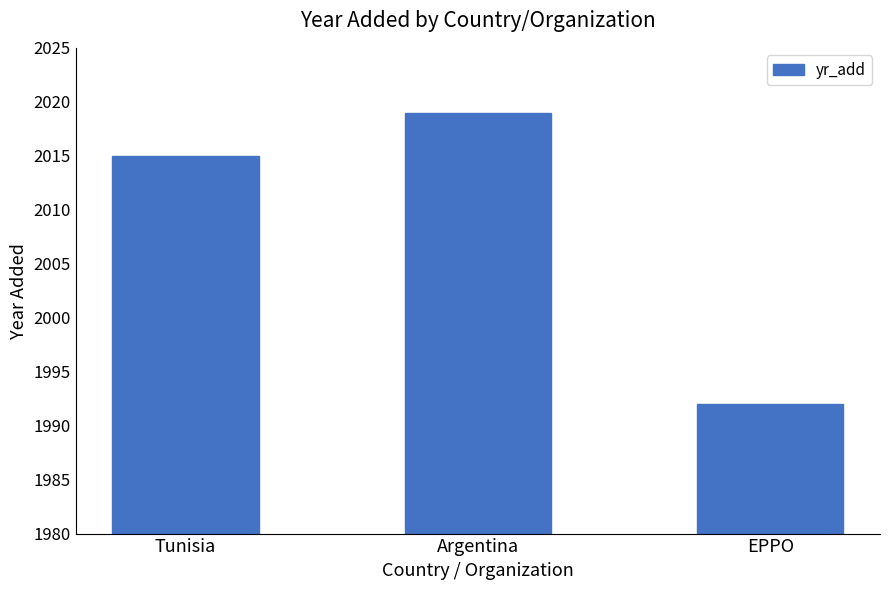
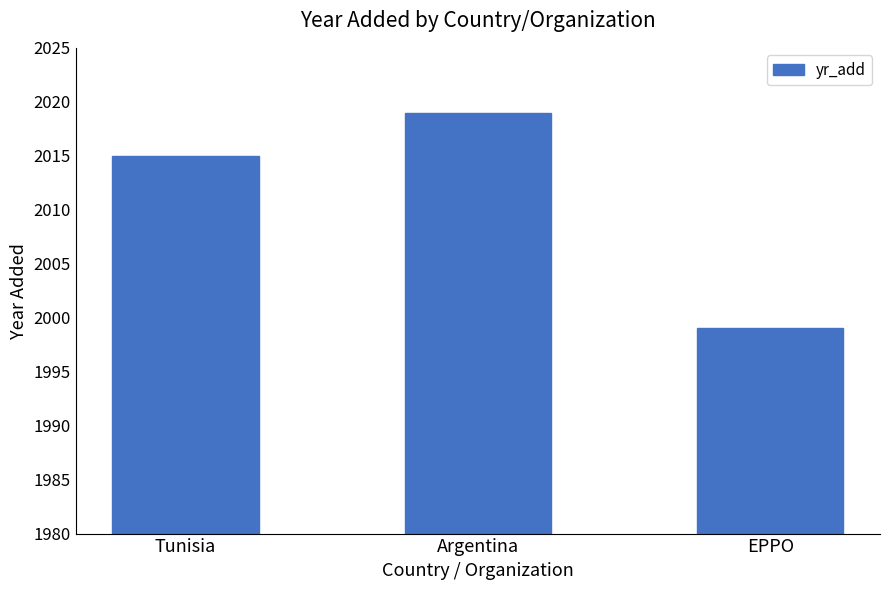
  {
    "Tunisia": 2015,
    "Argentina": 2019,
-   "EPPO": 1992
+   "EPPO": 1999
  }
